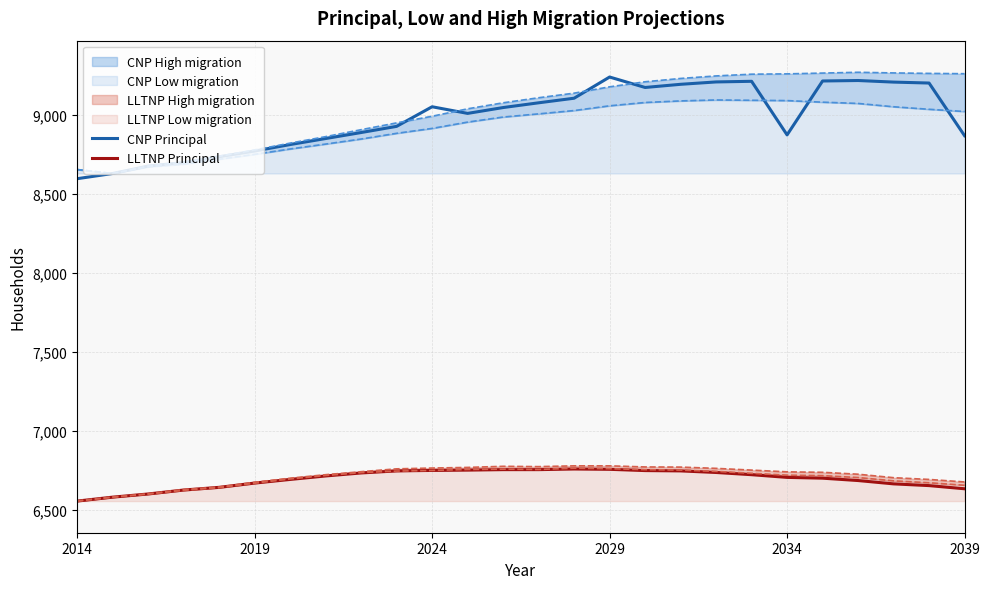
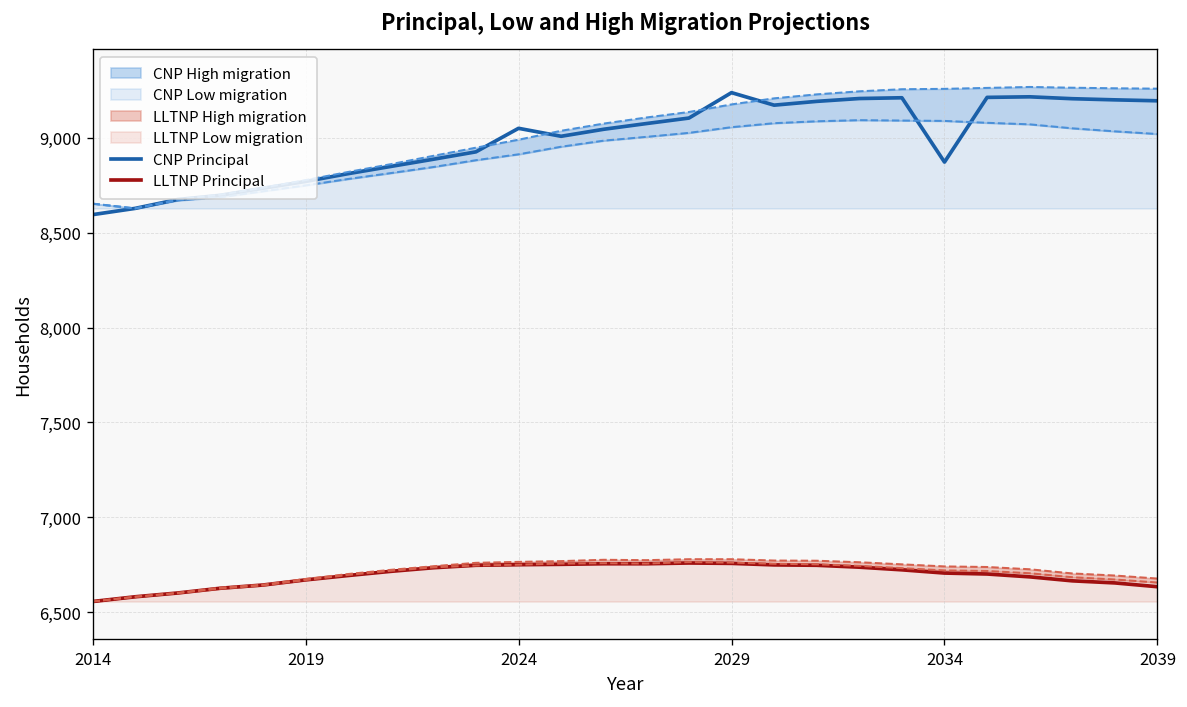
  {
    "CNP Principal": {
      "2014": "8,600",
      "2024": "9,050",
      "2029": "9,240",
      "2034": "8,870",
-     "2039": "8,870"
+     "2039": "9,200"
    },
    "LLTNP Principal": {
      "2039": "6,630"
    }
  }
